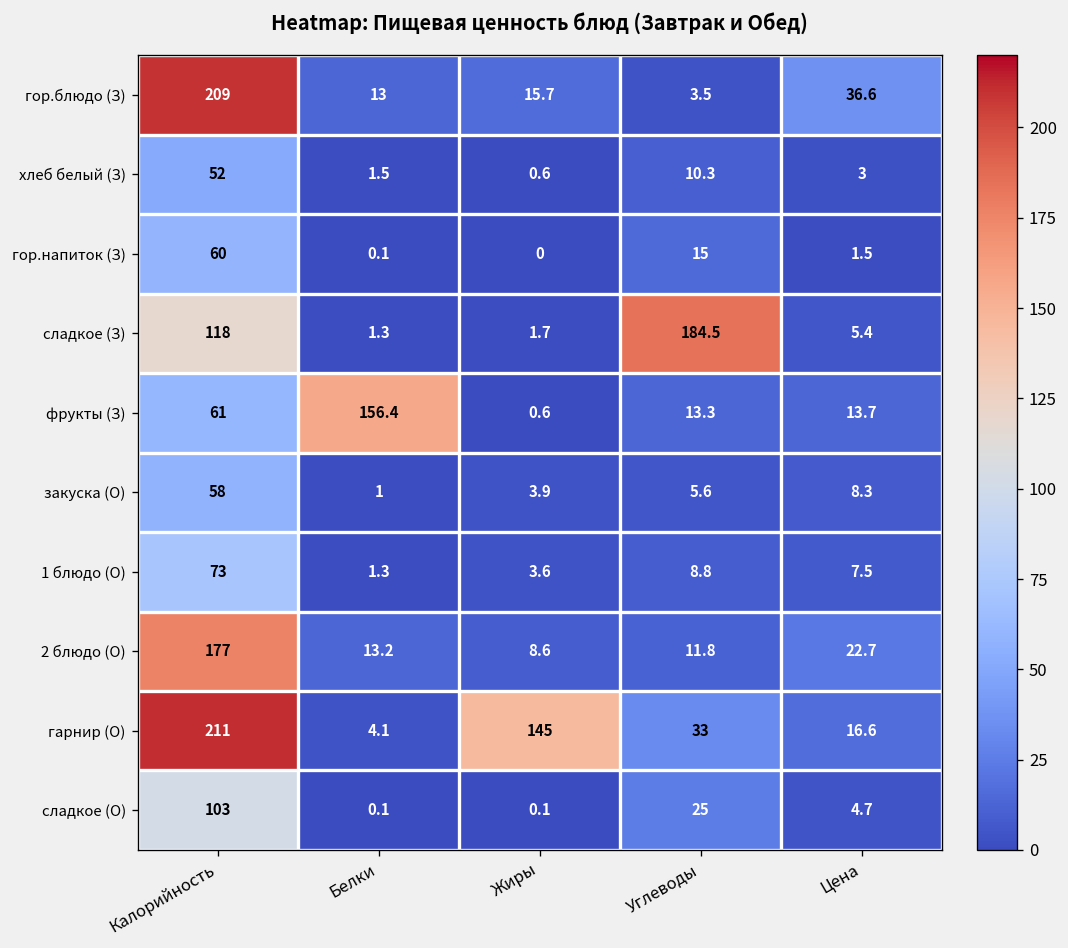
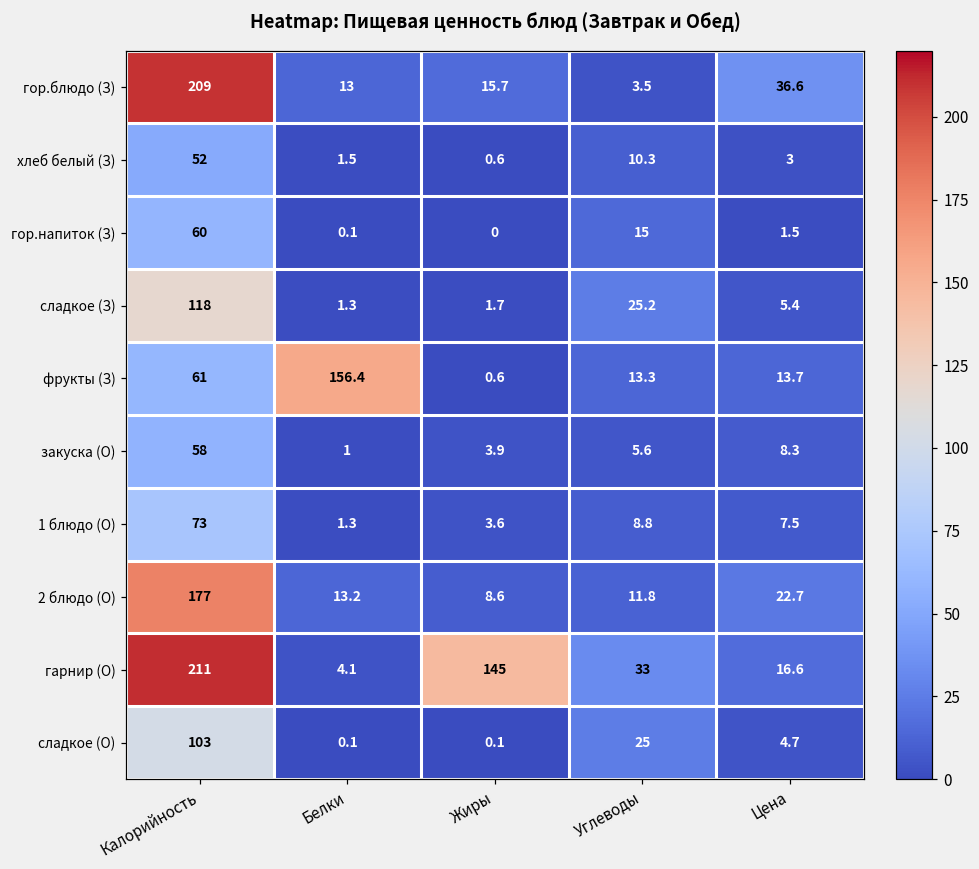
  {
    "гор.блюдо (З)": {
      "Калорийность": 209,
      "Белки": 13,
      "Жиры": 15.7,
      "Углеводы": 3.5,
      "Цена": 36.6
    },
    "хлеб белый (З)": {
      "Калорийность": 52,
      "Белки": 1.5,
      "Жиры": 0.6,
      "Углеводы": 10.3,
      "Цена": 3
    },
    "гор.напиток (З)": {
      "Калорийность": 60,
      "Белки": 0.1,
      "Жиры": 0,
      "Углеводы": 15,
      "Цена": 1.5
    },
    "сладкое (З)": {
      "Калорийность": 118,
      "Белки": 1.3,
      "Жиры": 1.7,
-     "Углеводы": 184.5,
+     "Углеводы": 25.2,
      "Цена": 5.4
    },
    "фрукты (З)": {
      "Калорийность": 61,
      "Белки": 156.4,
      "Жиры": 0.6,
      "Углеводы": 13.3,
      "Цена": 13.7
    },
    "закуска (О)": {
      "Калорийность": 58,
      "Белки": 1,
      "Жиры": 3.9,
      "Углеводы": 5.6,
      "Цена": 8.3
    },
    "1 блюдо (О)": {
      "Калорийность": 73,
      "Белки": 1.3,
      "Жиры": 3.6,
      "Углеводы": 8.8,
      "Цена": 7.5
    },
    "2 блюдо (О)": {
      "Калорийность": 177,
      "Белки": 13.2,
      "Жиры": 8.6,
      "Углеводы": 11.8,
      "Цена": 22.7
    },
    "гарнир (О)": {
      "Калорийность": 211,
      "Белки": 4.1,
      "Жиры": 145,
      "Углеводы": 33,
      "Цена": 16.6
    },
    "сладкое (О)": {
      "Калорийность": 103,
      "Белки": 0.1,
      "Жиры": 0.1,
      "Углеводы": 25,
      "Цена": 4.7
    }
  }
